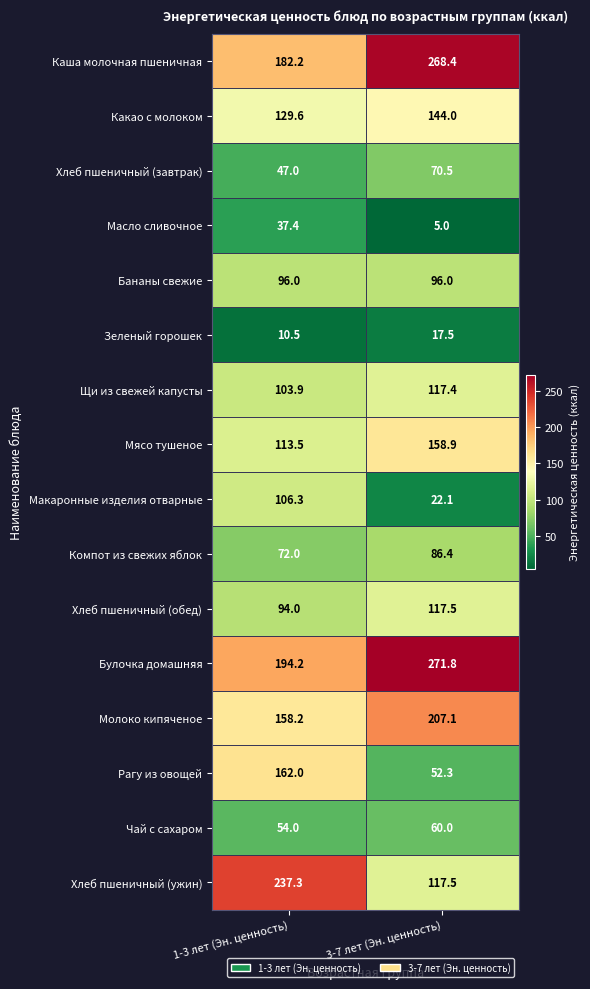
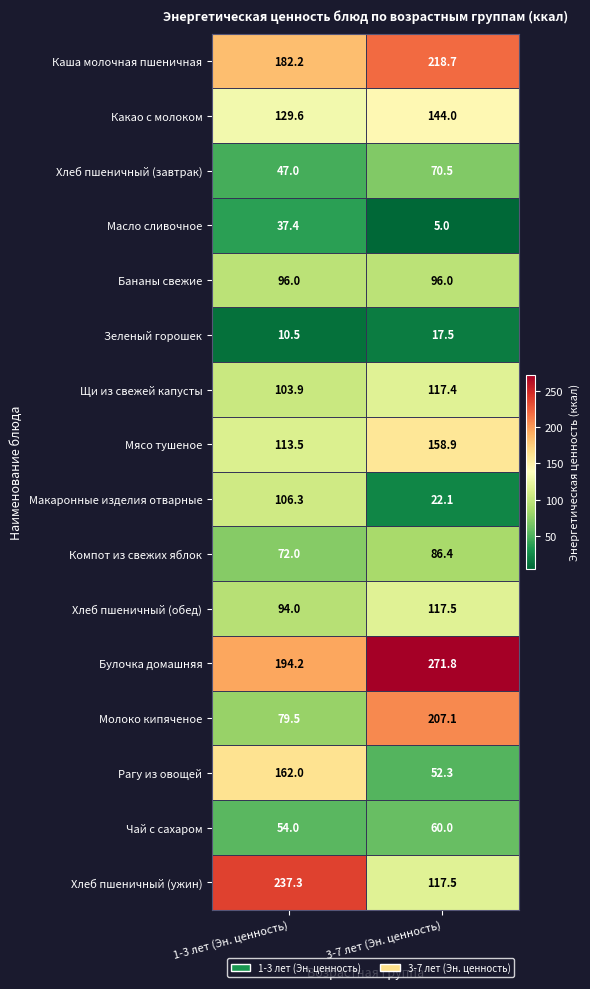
  {
    "Каша молочная пшеничная": {
      "1-3 лет (Эн. ценность)": 182.2,
-     "3-7 лет (Эн. ценность)": 268.4
+     "3-7 лет (Эн. ценность)": 218.7
    },
    "Какао с молоком": {
      "1-3 лет (Эн. ценность)": 129.6,
      "3-7 лет (Эн. ценность)": 144.0
    },
    "Хлеб пшеничный (завтрак)": {
      "1-3 лет (Эн. ценность)": 47.0,
      "3-7 лет (Эн. ценность)": 70.5
    },
    "Масло сливочное": {
      "1-3 лет (Эн. ценность)": 37.4,
      "3-7 лет (Эн. ценность)": 5.0
    },
    "Бананы свежие": {
      "1-3 лет (Эн. ценность)": 96.0,
      "3-7 лет (Эн. ценность)": 96.0
    },
    "Зеленый горошек": {
      "1-3 лет (Эн. ценность)": 10.5,
      "3-7 лет (Эн. ценность)": 17.5
    },
    "Щи из свежей капусты": {
      "1-3 лет (Эн. ценность)": 103.9,
      "3-7 лет (Эн. ценность)": 117.4
    },
    "Мясо тушеное": {
      "1-3 лет (Эн. ценность)": 113.5,
      "3-7 лет (Эн. ценность)": 158.9
    },
    "Макаронные изделия отварные": {
      "1-3 лет (Эн. ценность)": 106.3,
      "3-7 лет (Эн. ценность)": 22.1
    },
    "Компот из свежих яблок": {
      "1-3 лет (Эн. ценность)": 72.0,
      "3-7 лет (Эн. ценность)": 86.4
    },
    "Хлеб пшеничный (обед)": {
      "1-3 лет (Эн. ценность)": 94.0,
      "3-7 лет (Эн. ценность)": 117.5
    },
    "Булочка домашняя": {
      "1-3 лет (Эн. ценность)": 194.2,
      "3-7 лет (Эн. ценность)": 271.8
    },
    "Молоко кипяченое": {
-     "1-3 лет (Эн. ценность)": 158.2,
+     "1-3 лет (Эн. ценность)": 79.5,
      "3-7 лет (Эн. ценность)": 207.1
    },
    "Рагу из овощей": {
      "1-3 лет (Эн. ценность)": 162.0,
      "3-7 лет (Эн. ценность)": 52.3
    },
    "Чай с сахаром": {
      "1-3 лет (Эн. ценность)": 54.0,
      "3-7 лет (Эн. ценность)": 60.0
    },
    "Хлеб пшеничный (ужин)": {
      "1-3 лет (Эн. ценность)": 237.3,
      "3-7 лет (Эн. ценность)": 117.5
    }
  }
